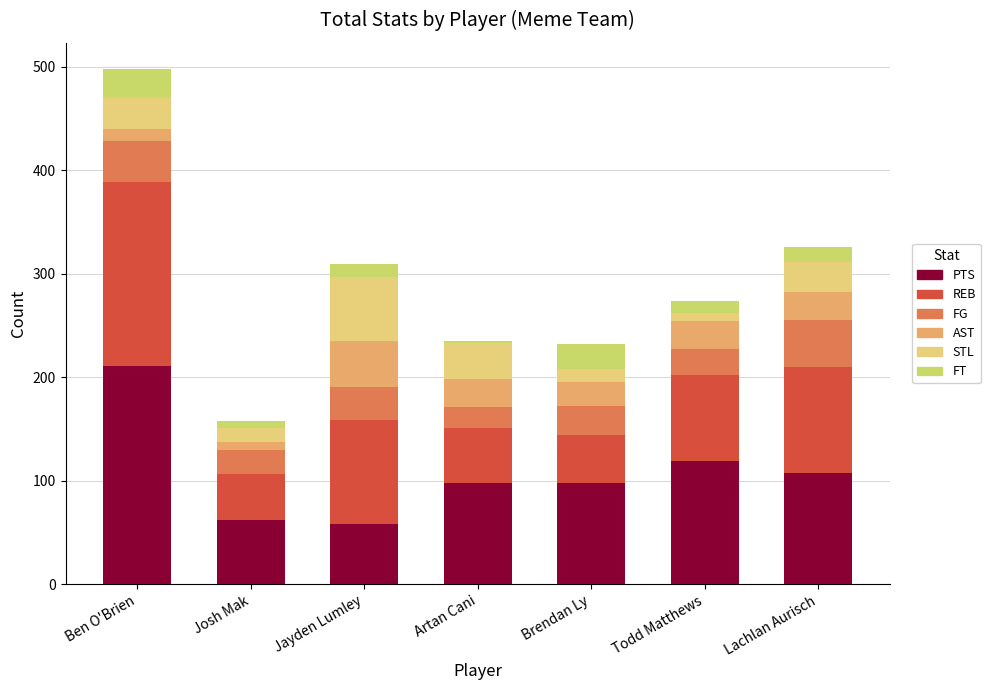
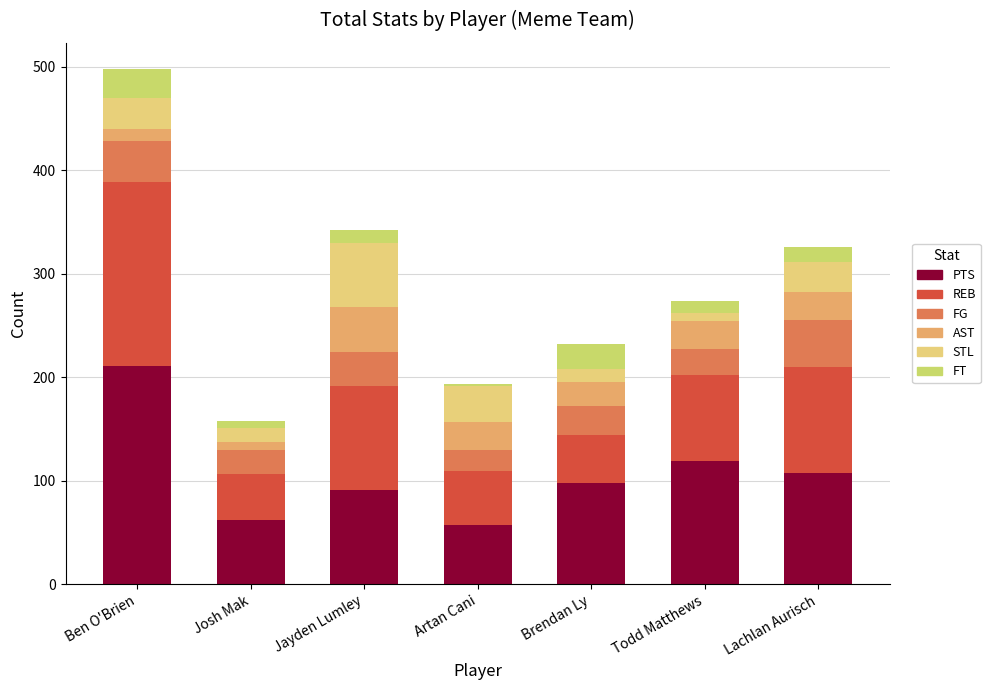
  {
    "PTS": {
      "Ben O'Brien": 211,
      "Josh Mak": 62,
-     "Jayden Lumley": 58,
-     "Artan Cani": 98,
+     "Jayden Lumley": 91,
+     "Artan Cani": 57,
      "Brendan Ly": 98,
      "Todd Matthews": 119,
      "Lachlan Aurisch": 108
    }
  }
